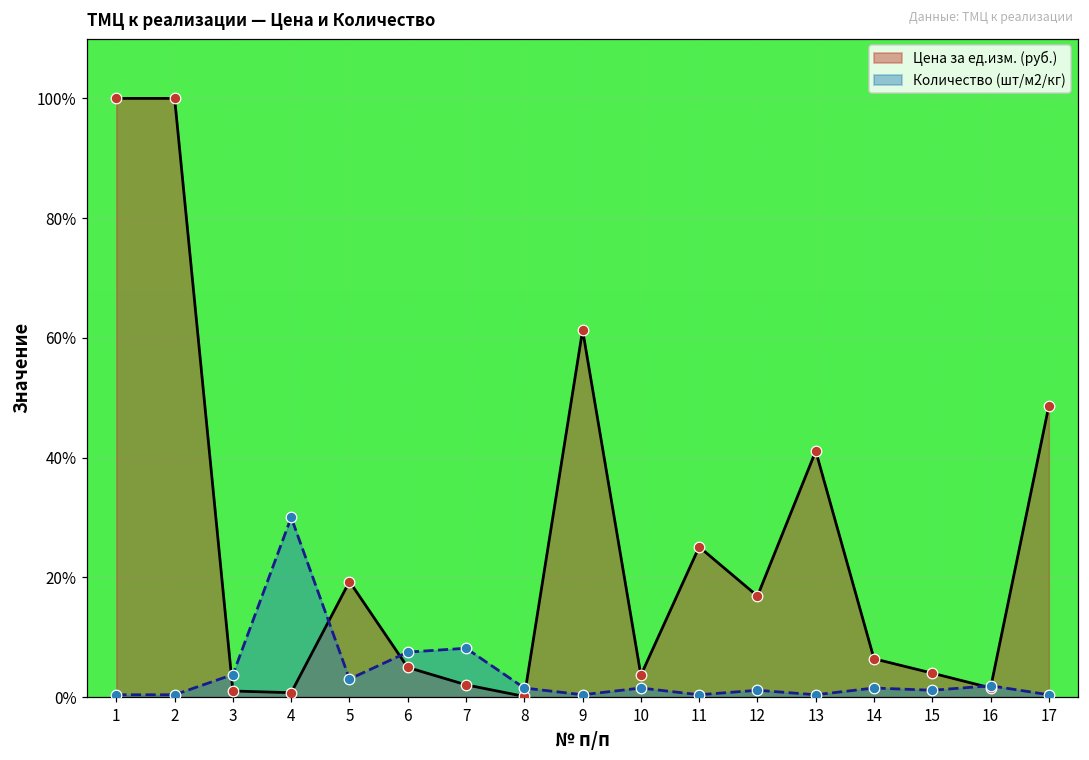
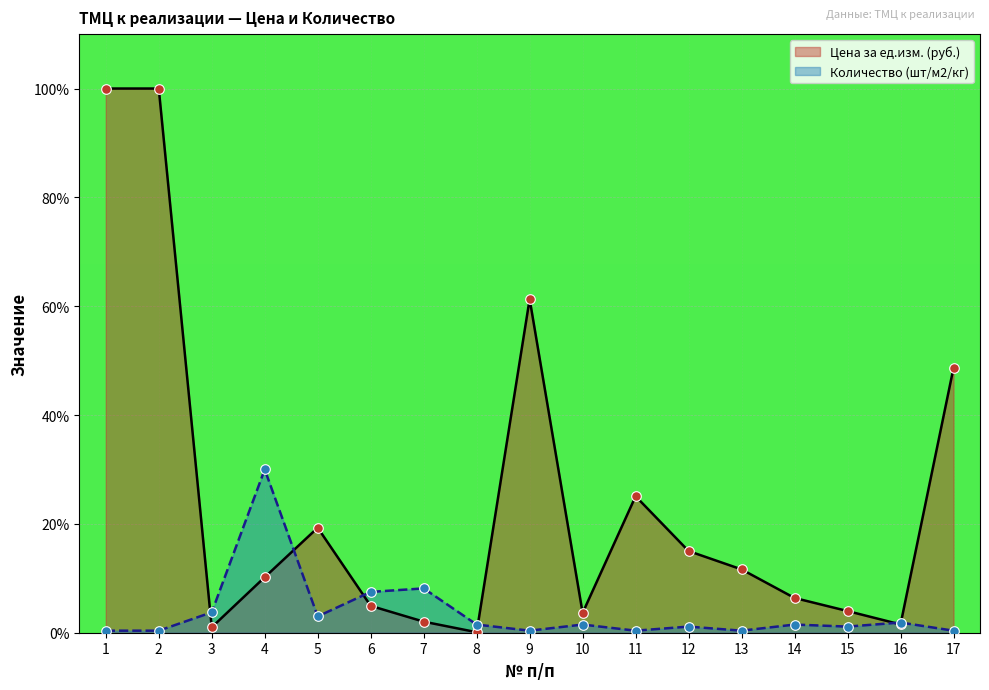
  {
    "Цена за ед.изм. (руб.)": {
      "1": "100%",
      "2": "100%",
      "3": "1%",
-     "4": "1%",
+     "4": "10%",
      "5": "19%",
      "6": "5%",
      "7": "2%",
      "8": "0%",
      "9": "61%",
      "10": "4%",
      "11": "25%",
-     "12": "17%",
-     "13": "41%",
+     "12": "15%",
+     "13": "12%",
      "14": "6%",
      "15": "4%",
      "17": "49%"
    },
    "Количество (шт/м2/кг)": {
      "1": "0%",
      "2": "0%",
      "3": "4%",
      "4": "30%",
      "5": "3%",
      "6": "8%",
      "7": "8%",
      "8": "2%",
      "9": "0%",
      "10": "2%",
      "11": "0%",
      "12": "1%",
      "13": "0%",
      "14": "2%",
      "15": "1%",
      "17": "0%"
    }
  }
